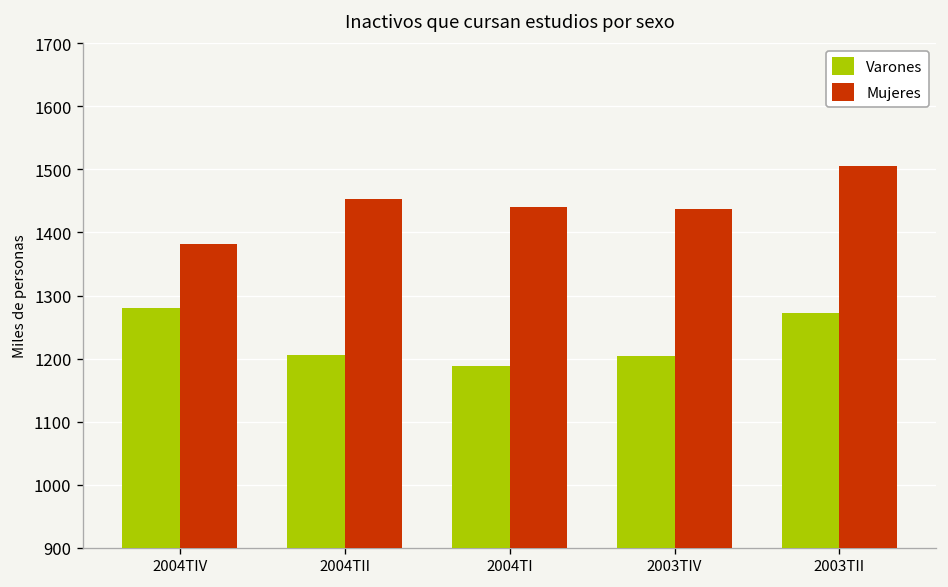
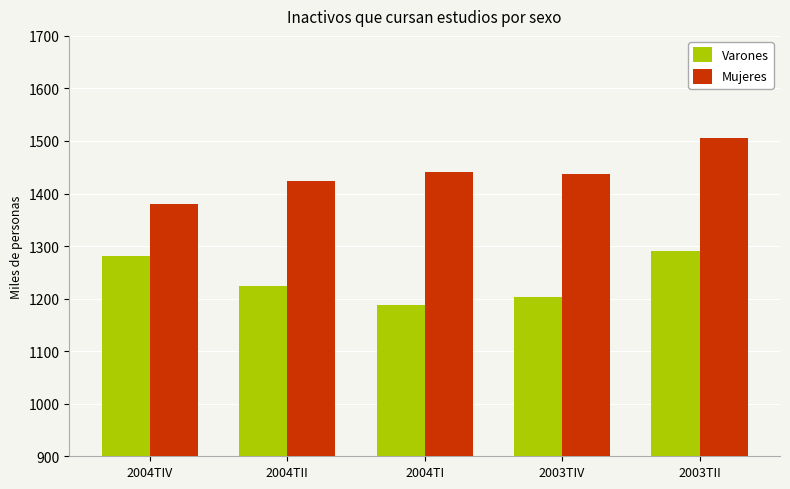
  {
    "Varones": {
      "2004TIV": 1280,
-     "2004TII": 1210,
+     "2004TII": 1220,
      "2004TI": 1190,
      "2003TIV": 1200,
-     "2003TII": 1270
+     "2003TII": 1290
    },
    "Mujeres": {
      "2004TIV": 1380,
-     "2004TII": 1450,
+     "2004TII": 1420,
      "2004TI": 1440,
      "2003TIV": 1440,
      "2003TII": 1510
    }
  }
